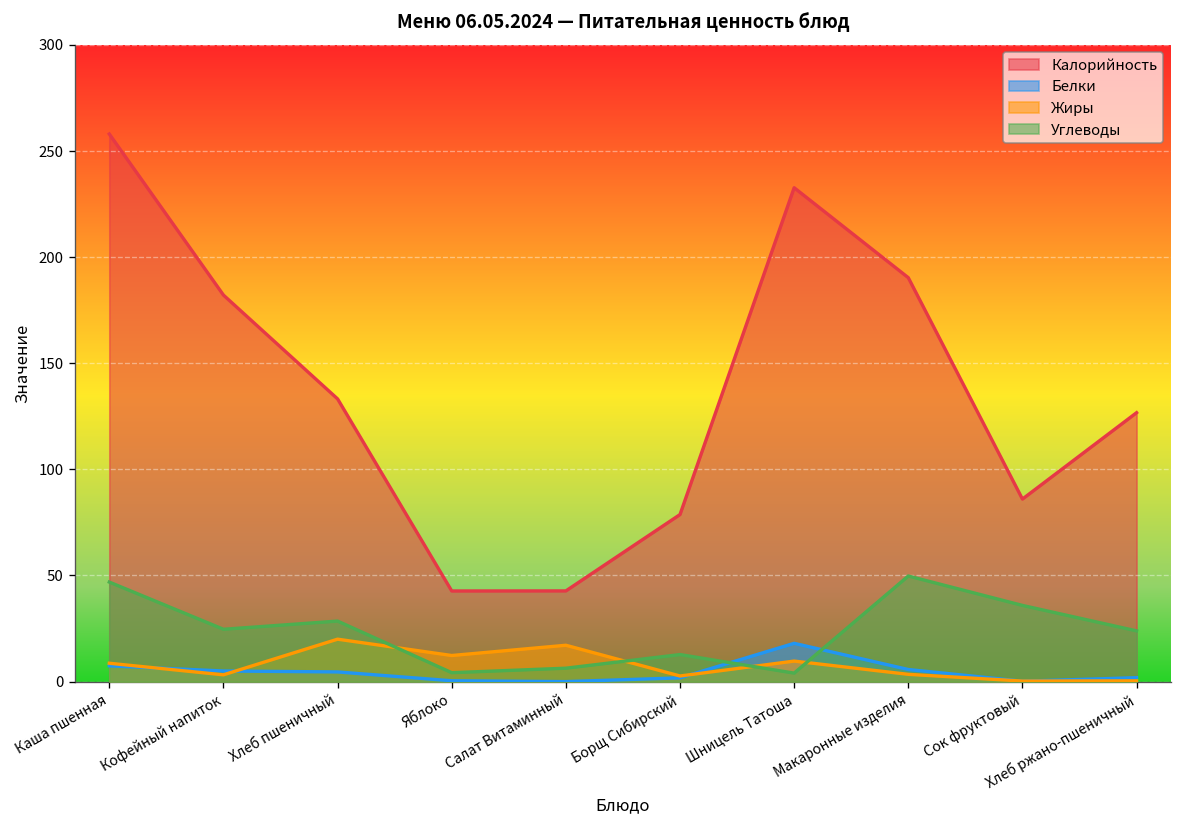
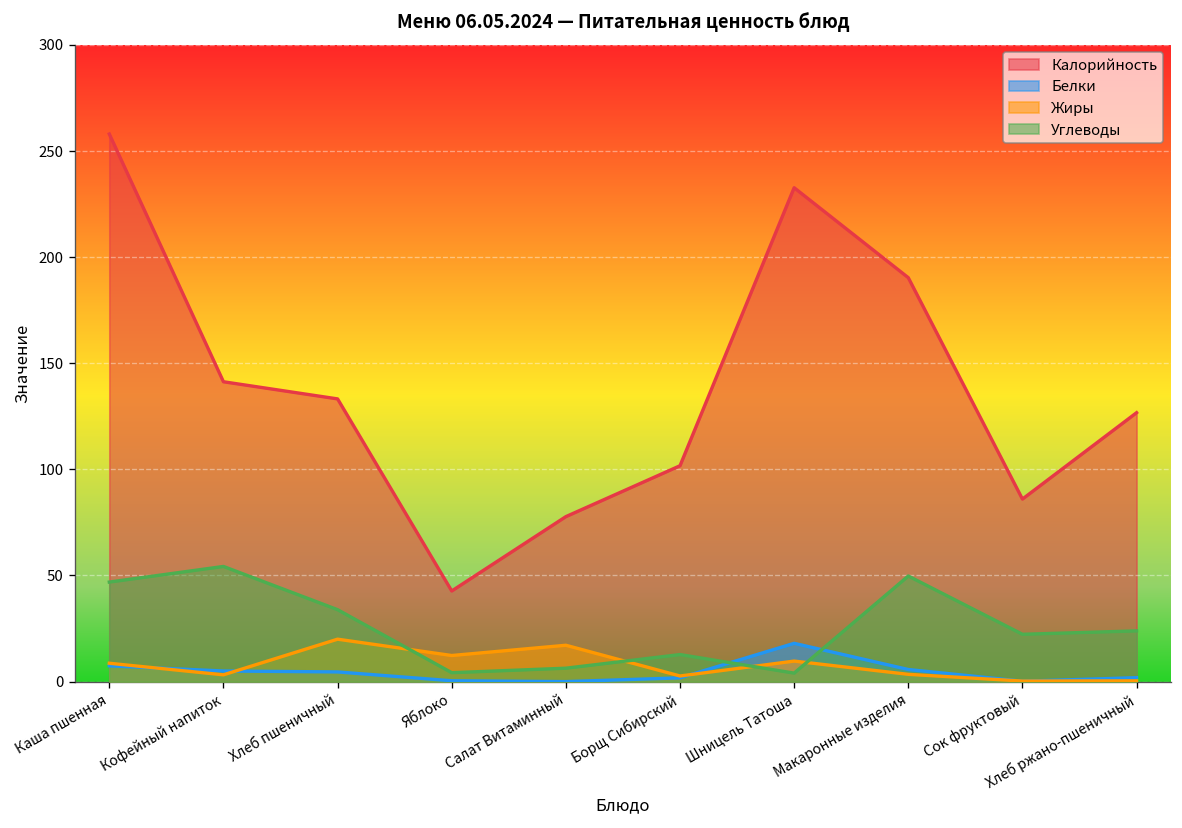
  {
    "Калорийность": {
      "Каша пшенная": 258,
-     "Кофейный напиток": 182,
+     "Кофейный напиток": 141,
      "Хлеб пшеничный": 133,
      "Яблоко": 43,
-     "Салат Витаминный": 43,
-     "Борщ Сибирский": 79,
+     "Салат Витаминный": 78,
+     "Борщ Сибирский": 102,
      "Шницель Татоша": 233,
      "Макаронные изделия": 190,
      "Сок фруктовый": 86,
      "Хлеб ржано-пшеничный": 127
    },
    "Белки": {
      "Кофейный напиток": 5,
      "Хлеб пшеничный": 5,
      "Яблоко": 0,
      "Салат Витаминный": 0,
      "Шницель Татоша": 18,
      "Макаронные изделия": 6,
      "Хлеб ржано-пшеничный": 2
    },
    "Жиры": {
      "Кофейный напиток": 3,
      "Хлеб пшеничный": 20,
      "Яблоко": 12,
      "Салат Витаминный": 17,
      "Шницель Татоша": 10,
      "Макаронные изделия": 3,
      "Хлеб ржано-пшеничный": 0
    },
    "Углеводы": {
      "Каша пшенная": 47,
-     "Кофейный напиток": 25,
-     "Хлеб пшеничный": 29,
+     "Кофейный напиток": 54,
+     "Хлеб пшеничный": 34,
      "Яблоко": 4,
      "Салат Витаминный": 6,
      "Борщ Сибирский": 13,
      "Шницель Татоша": 4,
      "Макаронные изделия": 50,
-     "Сок фруктовый": 36,
+     "Сок фруктовый": 22,
      "Хлеб ржано-пшеничный": 24
    }
  }
